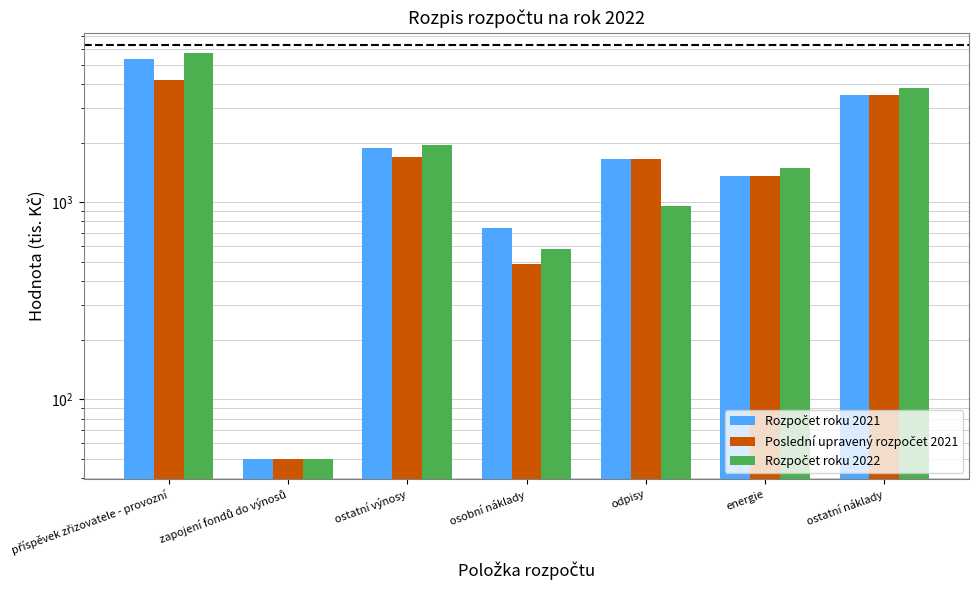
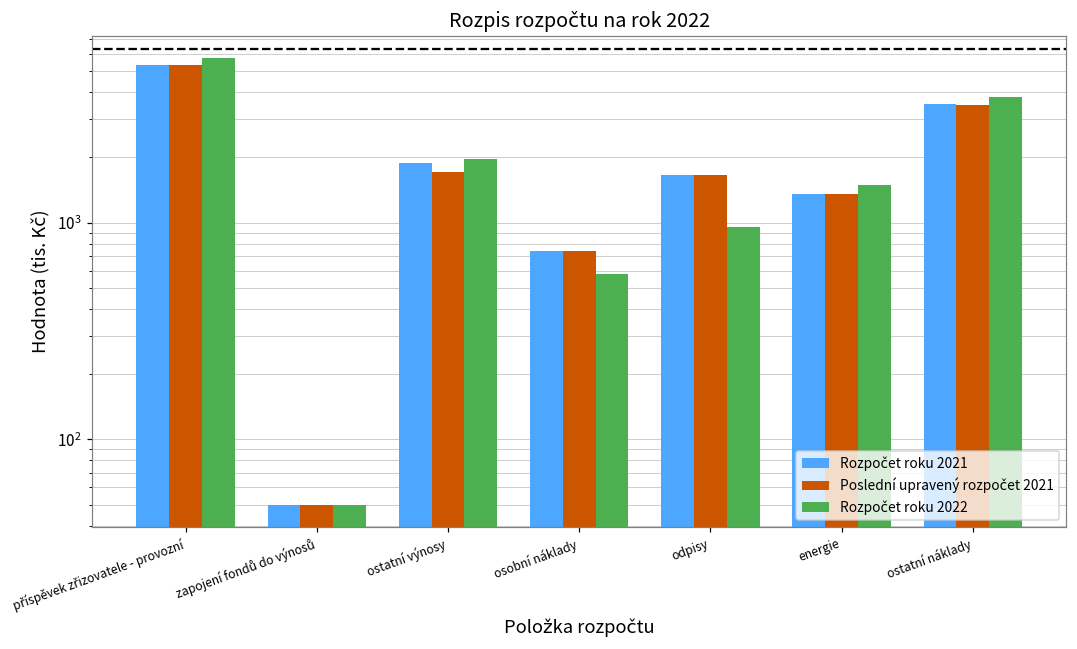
  {
    "Rozpočet roku 2021": {
      "příspěvek zřizovatele - provozní": 5300,
      "zapojení fondů do výnosů": 50,
      "ostatní výnosy": 1900,
      "osobní náklady": 740,
      "odpisy": 1700,
      "energie": 1400,
      "ostatní náklady": 3500
    },
    "Poslední upravený rozpočet 2021": {
-     "příspěvek zřizovatele - provozní": 4200,
+     "příspěvek zřizovatele - provozní": 5300,
      "zapojení fondů do výnosů": 50,
      "ostatní výnosy": 1700,
-     "osobní náklady": 480,
+     "osobní náklady": 740,
      "odpisy": 1700,
      "energie": 1400,
      "ostatní náklady": 3500
    },
    "Rozpočet roku 2022": {
      "příspěvek zřizovatele - provozní": 5700,
      "zapojení fondů do výnosů": 50,
      "ostatní výnosy": 2000,
      "osobní náklady": 580,
      "odpisy": 1000,
      "energie": 1500,
      "ostatní náklady": 3800
    }
  }
